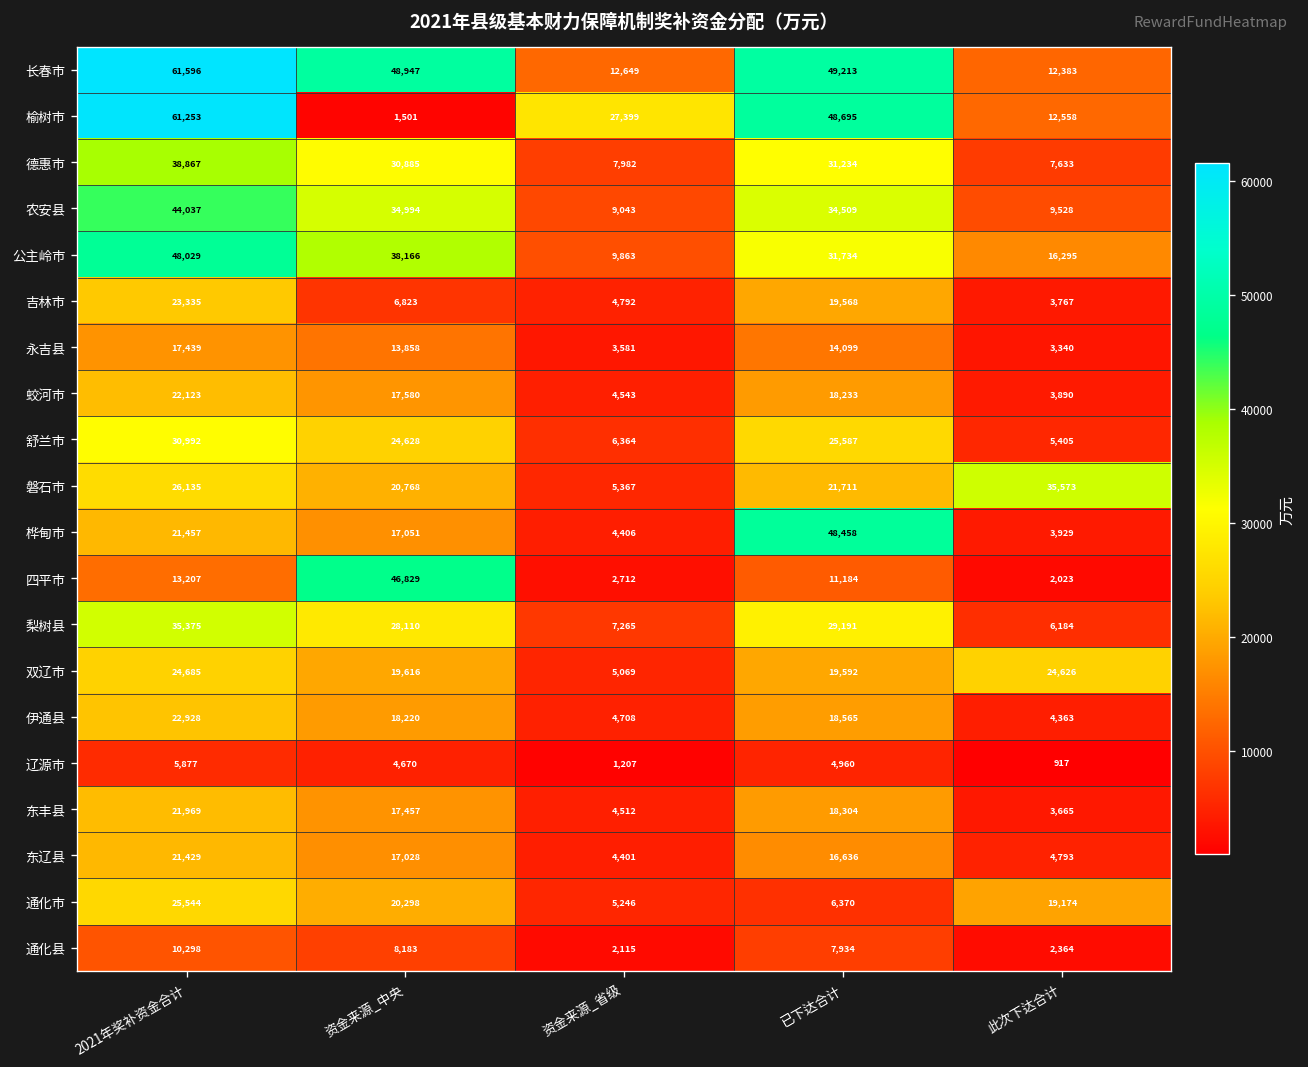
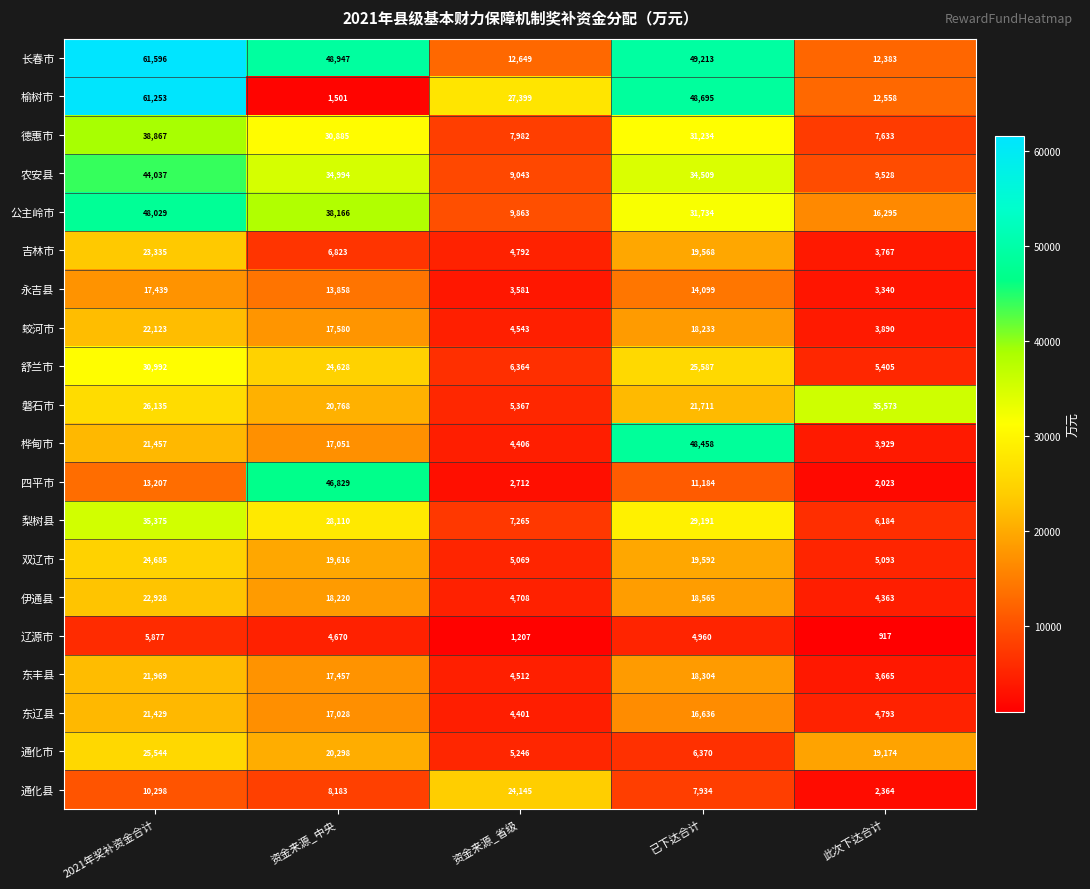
  {
    "长春市": {
      "2021年奖补资金合计": "61,596",
      "资金来源_中央": "48,947",
      "资金来源_省级": "12,649",
      "已下达合计": "49,213",
      "此次下达合计": "12,383"
    },
    "榆树市": {
      "2021年奖补资金合计": "61,253",
      "资金来源_中央": "1,501",
      "资金来源_省级": "27,399",
      "已下达合计": "48,695",
      "此次下达合计": "12,558"
    },
    "德惠市": {
      "2021年奖补资金合计": "38,867",
      "资金来源_中央": "30,885",
      "资金来源_省级": "7,982",
      "已下达合计": "31,234",
      "此次下达合计": "7,633"
    },
    "农安县": {
      "2021年奖补资金合计": "44,037",
      "资金来源_中央": "34,994",
      "资金来源_省级": "9,043",
      "已下达合计": "34,509",
      "此次下达合计": "9,528"
    },
    "公主岭市": {
      "2021年奖补资金合计": "48,029",
      "资金来源_中央": "38,166",
      "资金来源_省级": "9,863",
      "已下达合计": "31,734",
      "此次下达合计": "16,295"
    },
    "吉林市": {
      "2021年奖补资金合计": "23,335",
      "资金来源_中央": "6,823",
      "资金来源_省级": "4,792",
      "已下达合计": "19,568",
      "此次下达合计": "3,767"
    },
    "永吉县": {
      "2021年奖补资金合计": "17,439",
      "资金来源_中央": "13,858",
      "资金来源_省级": "3,581",
      "已下达合计": "14,099",
      "此次下达合计": "3,340"
    },
    "蛟河市": {
      "2021年奖补资金合计": "22,123",
      "资金来源_中央": "17,580",
      "资金来源_省级": "4,543",
      "已下达合计": "18,233",
      "此次下达合计": "3,890"
    },
    "舒兰市": {
      "2021年奖补资金合计": "30,992",
      "资金来源_中央": "24,628",
      "资金来源_省级": "6,364",
      "已下达合计": "25,587",
      "此次下达合计": "5,405"
    },
    "磐石市": {
      "2021年奖补资金合计": "26,135",
      "资金来源_中央": "20,768",
      "资金来源_省级": "5,367",
      "已下达合计": "21,711",
      "此次下达合计": "35,573"
    },
    "桦甸市": {
      "2021年奖补资金合计": "21,457",
      "资金来源_中央": "17,051",
      "资金来源_省级": "4,406",
      "已下达合计": "48,458",
      "此次下达合计": "3,929"
    },
    "四平市": {
      "2021年奖补资金合计": "13,207",
      "资金来源_中央": "46,829",
      "资金来源_省级": "2,712",
      "已下达合计": "11,184",
      "此次下达合计": "2,023"
    },
    "梨树县": {
      "2021年奖补资金合计": "35,375",
      "资金来源_中央": "28,110",
      "资金来源_省级": "7,265",
      "已下达合计": "29,191",
      "此次下达合计": "6,184"
    },
    "双辽市": {
      "2021年奖补资金合计": "24,685",
      "资金来源_中央": "19,616",
      "资金来源_省级": "5,069",
      "已下达合计": "19,592",
-     "此次下达合计": "24,626"
+     "此次下达合计": "5,093"
    },
    "伊通县": {
      "2021年奖补资金合计": "22,928",
      "资金来源_中央": "18,220",
      "资金来源_省级": "4,708",
      "已下达合计": "18,565",
      "此次下达合计": "4,363"
    },
    "辽源市": {
      "2021年奖补资金合计": "5,877",
      "资金来源_中央": "4,670",
      "资金来源_省级": "1,207",
      "已下达合计": "4,960",
      "此次下达合计": "917"
    },
    "东丰县": {
      "2021年奖补资金合计": "21,969",
      "资金来源_中央": "17,457",
      "资金来源_省级": "4,512",
      "已下达合计": "18,304",
      "此次下达合计": "3,665"
    },
    "东辽县": {
      "2021年奖补资金合计": "21,429",
      "资金来源_中央": "17,028",
      "资金来源_省级": "4,401",
      "已下达合计": "16,636",
      "此次下达合计": "4,793"
    },
    "通化市": {
      "2021年奖补资金合计": "25,544",
      "资金来源_中央": "20,298",
      "资金来源_省级": "5,246",
      "已下达合计": "6,370",
      "此次下达合计": "19,174"
    },
    "通化县": {
      "2021年奖补资金合计": "10,298",
      "资金来源_中央": "8,183",
-     "资金来源_省级": "2,115",
+     "资金来源_省级": "24,145",
      "已下达合计": "7,934",
      "此次下达合计": "2,364"
    }
  }
